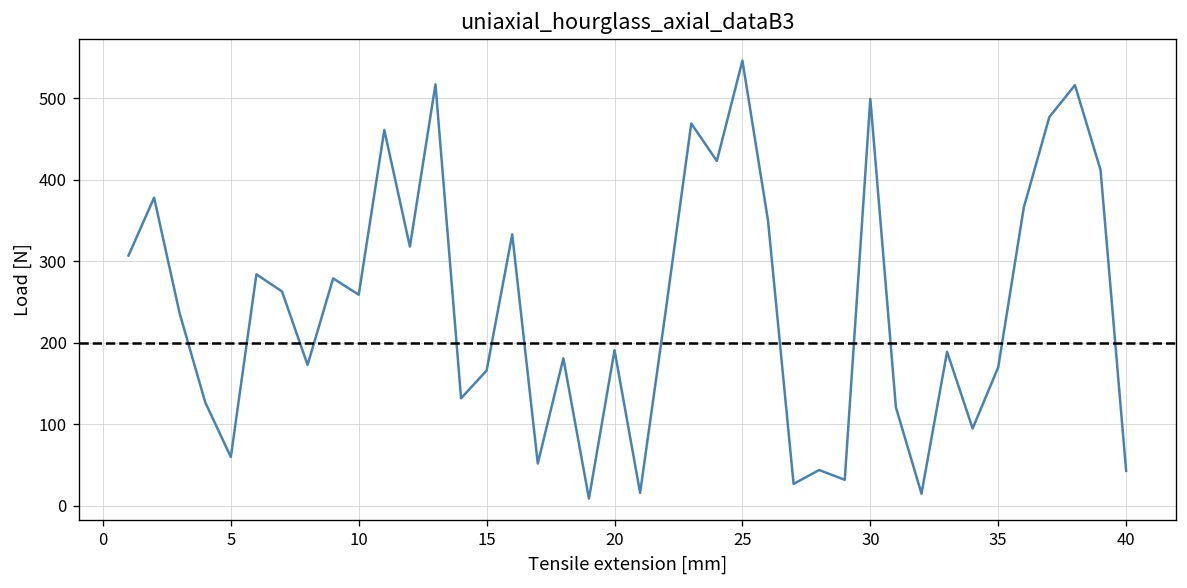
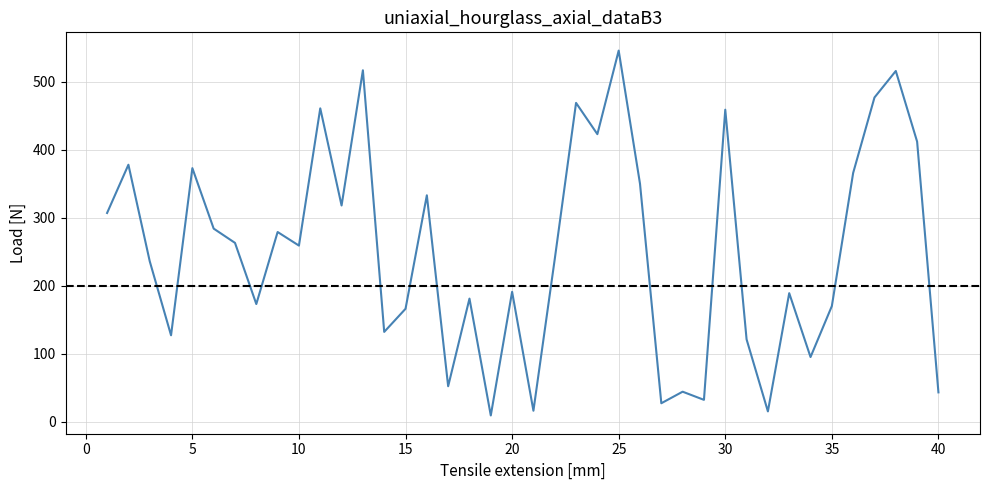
  {
-   "5": 60,
+   "5": 370,
    "10": 260,
    "15": 170,
    "20": 190,
    "25": 550,
-   "30": 500,
+   "30": 460,
    "35": 170,
    "40": 40
  }
